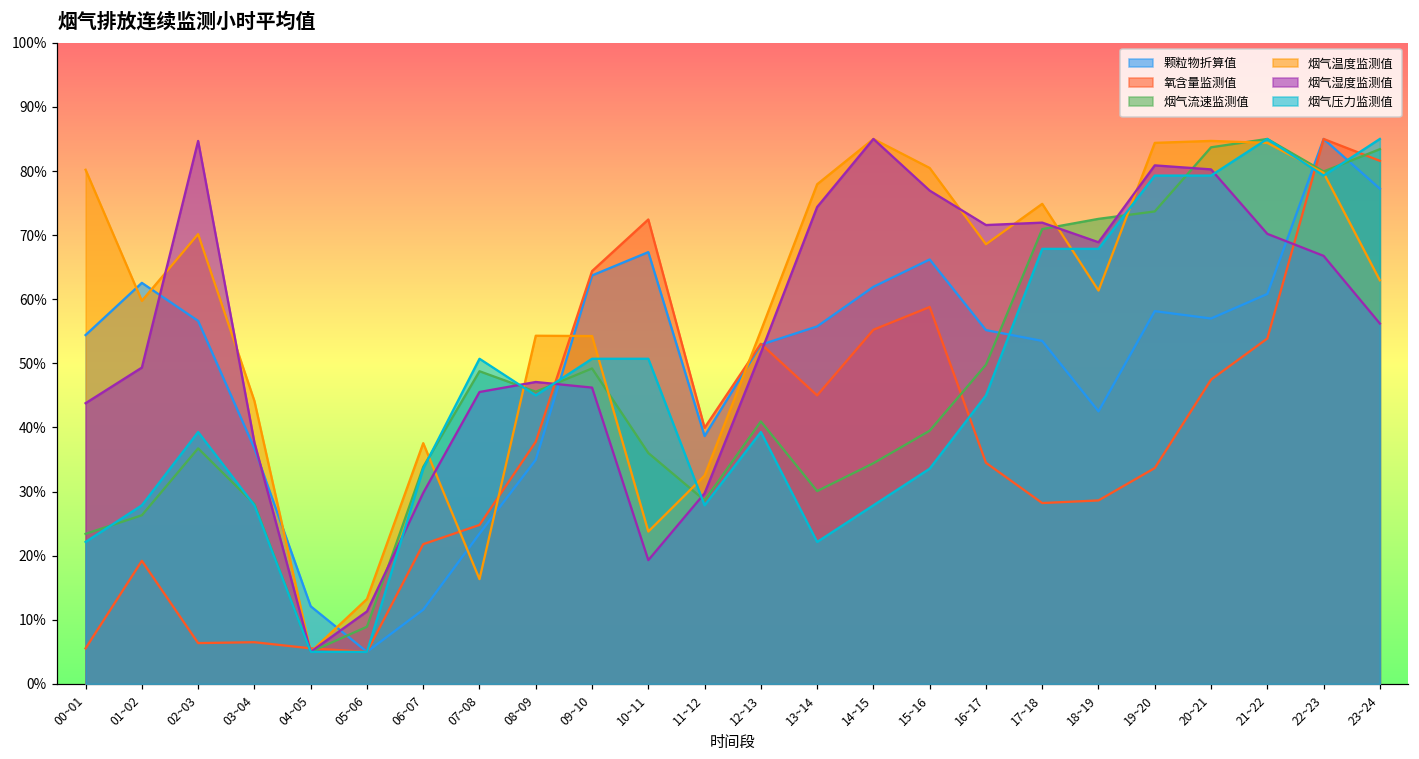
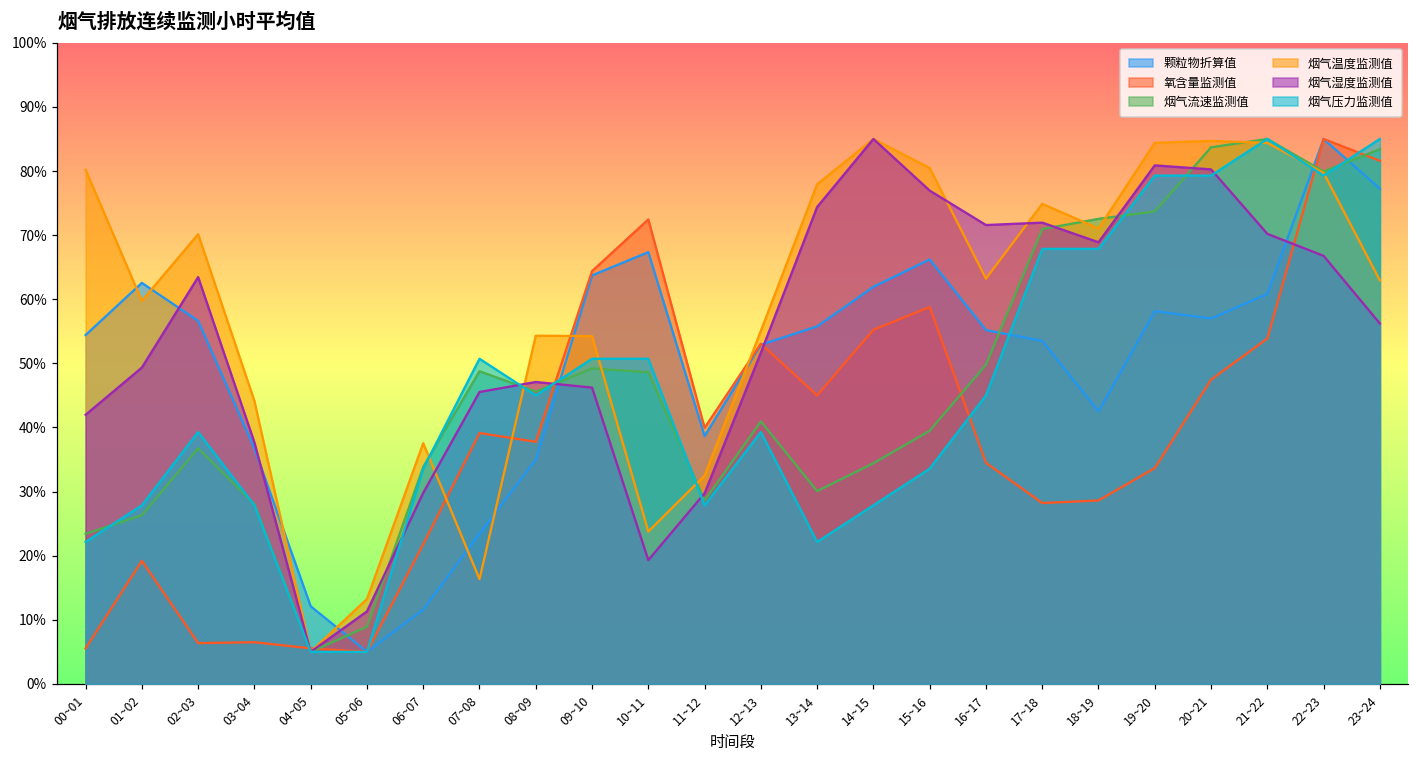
  {
    "氧含量监测值": {
      "00~01": "6%",
      "01~02": "19%",
      "02~03": "6%",
      "03~04": "7%",
      "04~05": "6%",
      "06~07": "22%",
-     "07~08": "25%",
+     "07~08": "39%",
      "08~09": "38%",
      "09~10": "64%",
      "10~11": "72%",
      "11~12": "40%",
      "13~14": "45%",
      "14~15": "55%",
      "15~16": "59%",
      "16~17": "34%",
      "17~18": "28%",
      "18~19": "29%",
      "19~20": "34%",
      "20~21": "47%",
      "21~22": "54%",
      "23~24": "82%"
    },
    "烟气流速监测值": {
      "00~01": "23%",
      "01~02": "26%",
      "02~03": "37%",
      "05~06": "9%",
      "07~08": "49%",
      "08~09": "46%",
      "09~10": "49%",
-     "10~11": "36%",
+     "10~11": "49%",
      "11~12": "29%",
      "12~13": "41%",
      "13~14": "30%",
      "14~15": "34%",
      "15~16": "39%",
      "16~17": "50%",
      "17~18": "71%",
      "18~19": "73%",
      "19~20": "74%",
      "20~21": "84%",
      "23~24": "83%"
    },
    "烟气温度监测值": {
      "00~01": "80%",
      "01~02": "60%",
      "02~03": "70%",
      "03~04": "44%",
      "05~06": "13%",
      "06~07": "38%",
      "07~08": "16%",
      "08~09": "54%",
      "09~10": "54%",
      "10~11": "24%",
      "11~12": "32%",
      "12~13": "55%",
      "13~14": "78%",
      "15~16": "80%",
-     "16~17": "69%",
+     "16~17": "63%",
      "17~18": "75%",
-     "18~19": "61%",
+     "18~19": "71%",
      "19~20": "84%",
      "20~21": "85%",
      "21~22": "84%",
      "23~24": "63%"
    },
    "烟气湿度监测值": {
-     "00~01": "44%",
+     "00~01": "42%",
      "01~02": "49%",
-     "02~03": "85%",
+     "02~03": "63%",
      "03~04": "38%",
      "05~06": "11%",
      "06~07": "30%",
      "07~08": "46%",
      "08~09": "47%",
      "09~10": "46%",
      "10~11": "19%",
      "11~12": "30%",
      "12~13": "52%",
      "13~14": "74%",
      "15~16": "77%",
      "16~17": "72%",
      "17~18": "72%",
      "18~19": "69%",
      "19~20": "81%",
      "20~21": "80%",
      "21~22": "70%",
      "22~23": "67%",
      "23~24": "56%"
    }
  }
